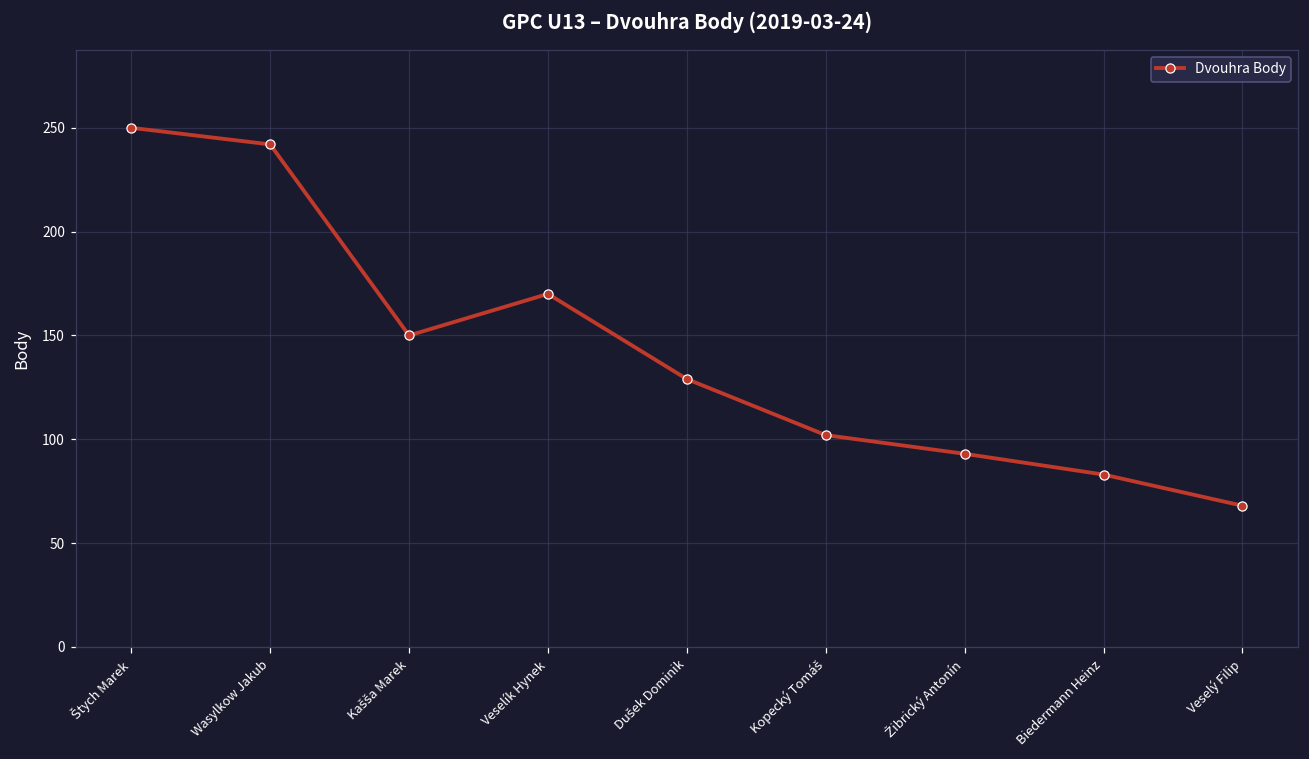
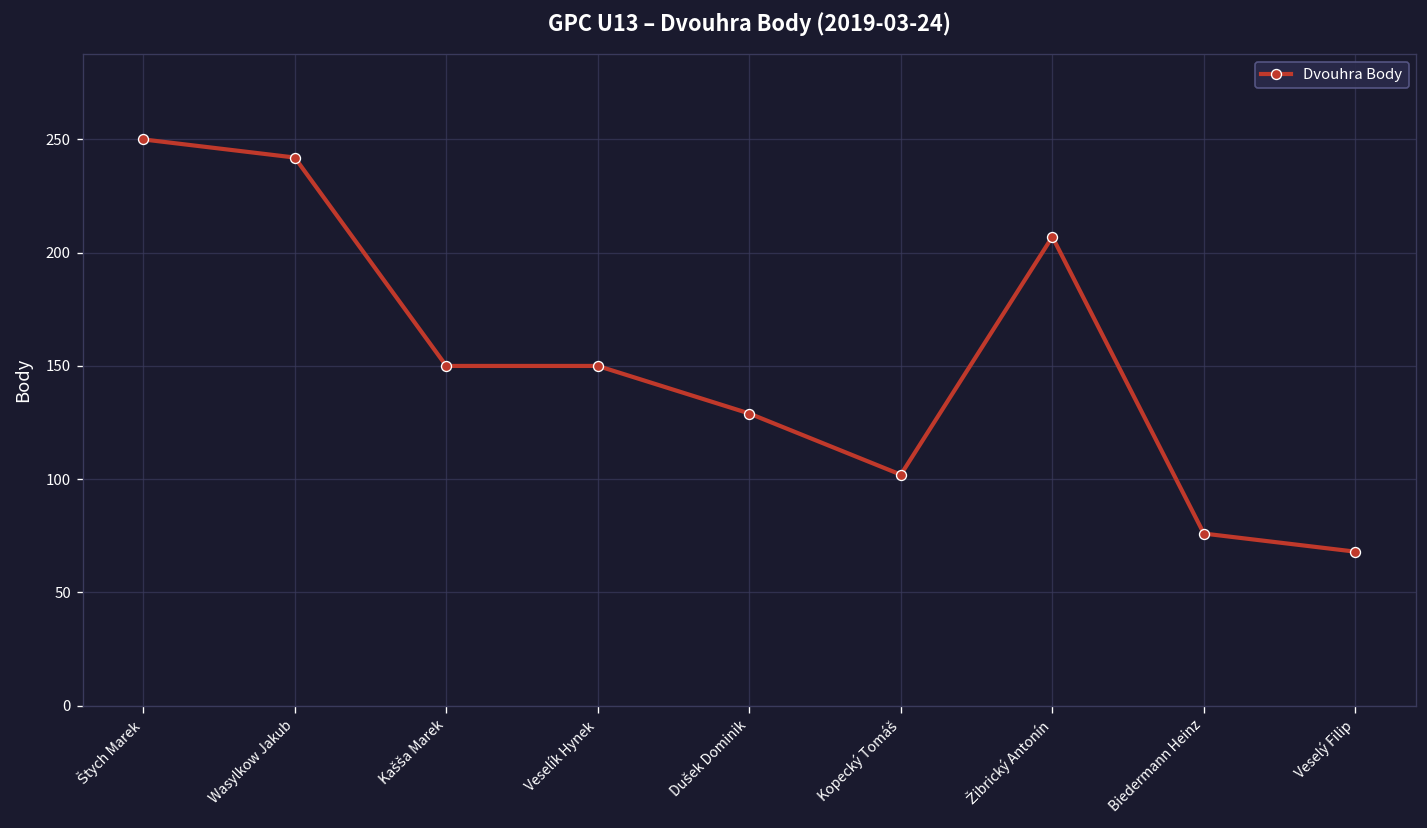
  {
    "Štych Marek": 250,
    "Wasylkow Jakub": 242,
    "Kašša Marek": 150,
-   "Veselík Hynek": 170,
+   "Veselík Hynek": 150,
    "Dušek Dominik": 129,
    "Kopecký Tomáš": 102,
-   "Žibrický Antonín": 93,
-   "Biedermann Heinz": 83,
+   "Žibrický Antonín": 207,
+   "Biedermann Heinz": 76,
    "Veselý Filip": 68
  }
